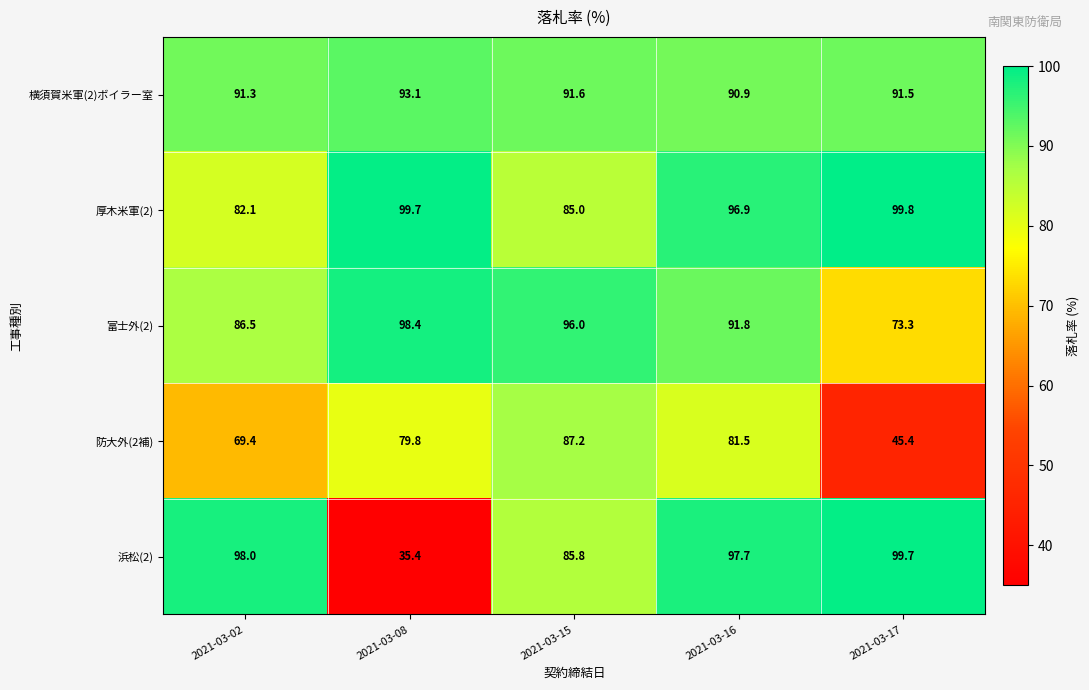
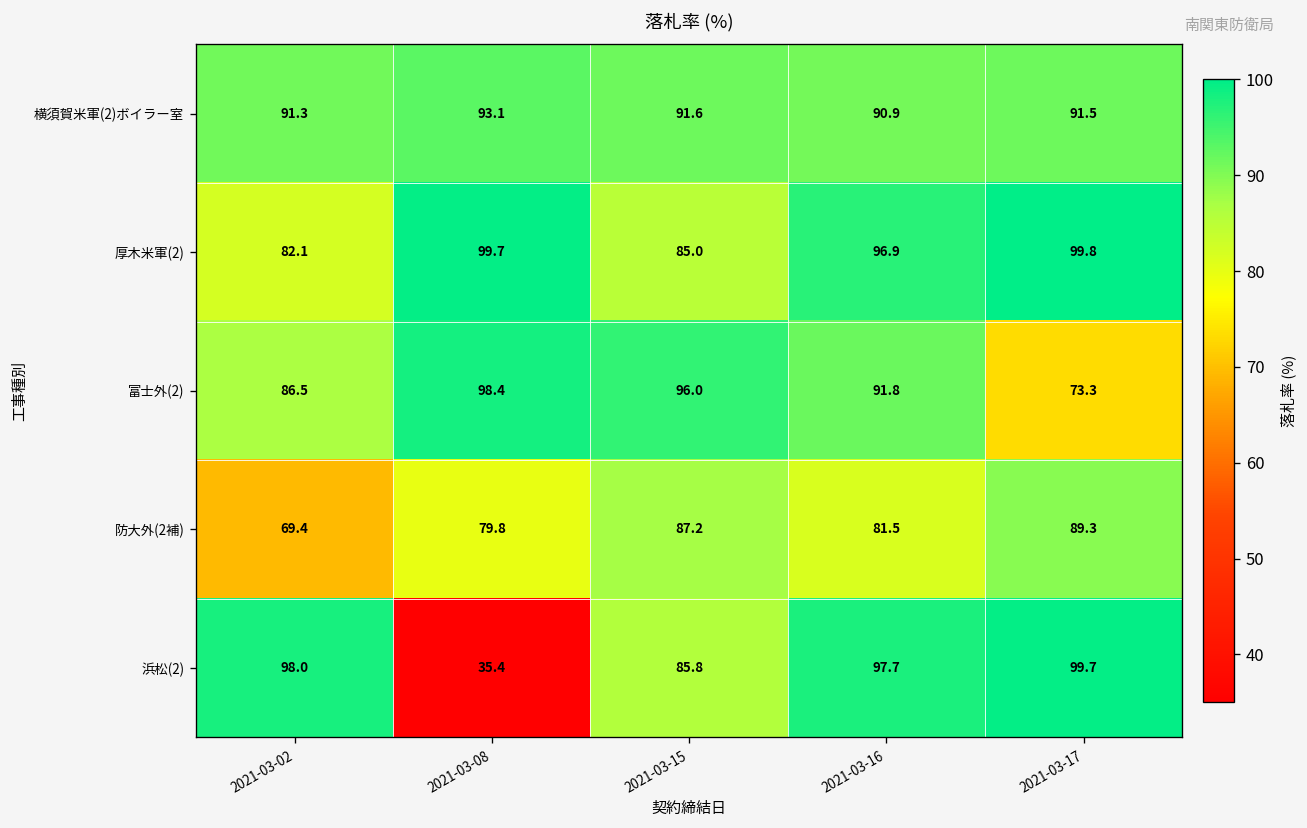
  {
    "横須賀米軍(2)ボイラー室": {
      "2021-03-02": 91.3,
      "2021-03-08": 93.1,
      "2021-03-15": 91.6,
      "2021-03-16": 90.9,
      "2021-03-17": 91.5
    },
    "厚木米軍(2)": {
      "2021-03-02": 82.1,
      "2021-03-08": 99.7,
      "2021-03-15": 85.0,
      "2021-03-16": 96.9,
      "2021-03-17": 99.8
    },
    "富士外(2)": {
      "2021-03-02": 86.5,
      "2021-03-08": 98.4,
      "2021-03-15": 96.0,
      "2021-03-16": 91.8,
      "2021-03-17": 73.3
    },
    "防大外(2補)": {
      "2021-03-02": 69.4,
      "2021-03-08": 79.8,
      "2021-03-15": 87.2,
      "2021-03-16": 81.5,
-     "2021-03-17": 45.4
+     "2021-03-17": 89.3
    },
    "浜松(2)": {
      "2021-03-02": 98.0,
      "2021-03-08": 35.4,
      "2021-03-15": 85.8,
      "2021-03-16": 97.7,
      "2021-03-17": 99.7
    }
  }
